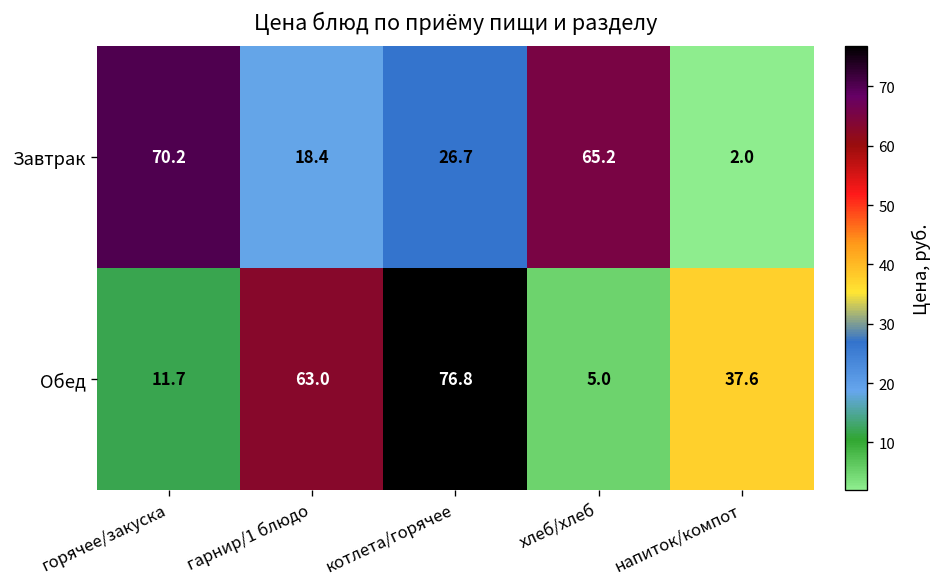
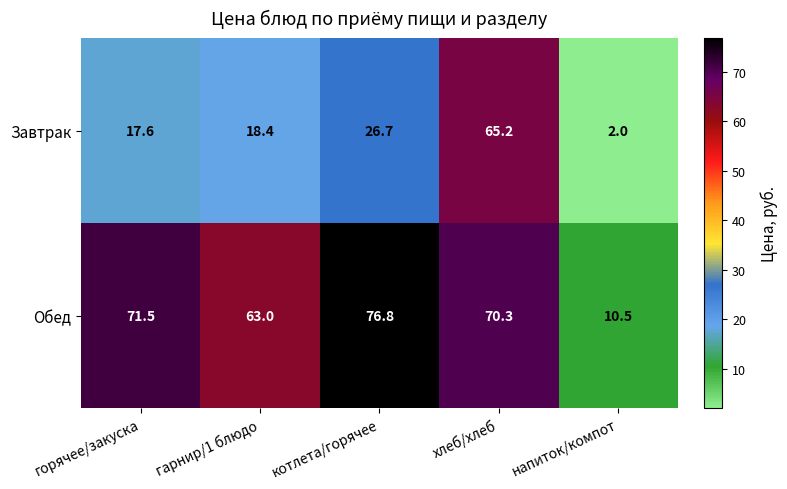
  {
    "Завтрак": {
-     "горячее/закуска": 70.2,
+     "горячее/закуска": 17.6,
      "гарнир/1 блюдо": 18.4,
      "котлета/горячее": 26.7,
      "хлеб/хлеб": 65.2,
      "напиток/компот": 2.0
    },
    "Обед": {
-     "горячее/закуска": 11.7,
+     "горячее/закуска": 71.5,
      "гарнир/1 блюдо": 63.0,
      "котлета/горячее": 76.8,
-     "хлеб/хлеб": 5.0,
-     "напиток/компот": 37.6
+     "хлеб/хлеб": 70.3,
+     "напиток/компот": 10.5
    }
  }
